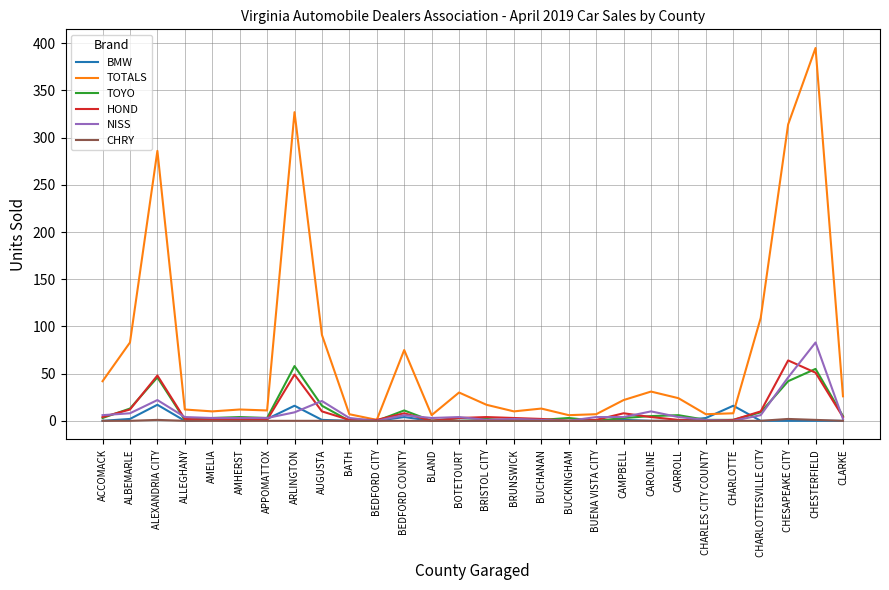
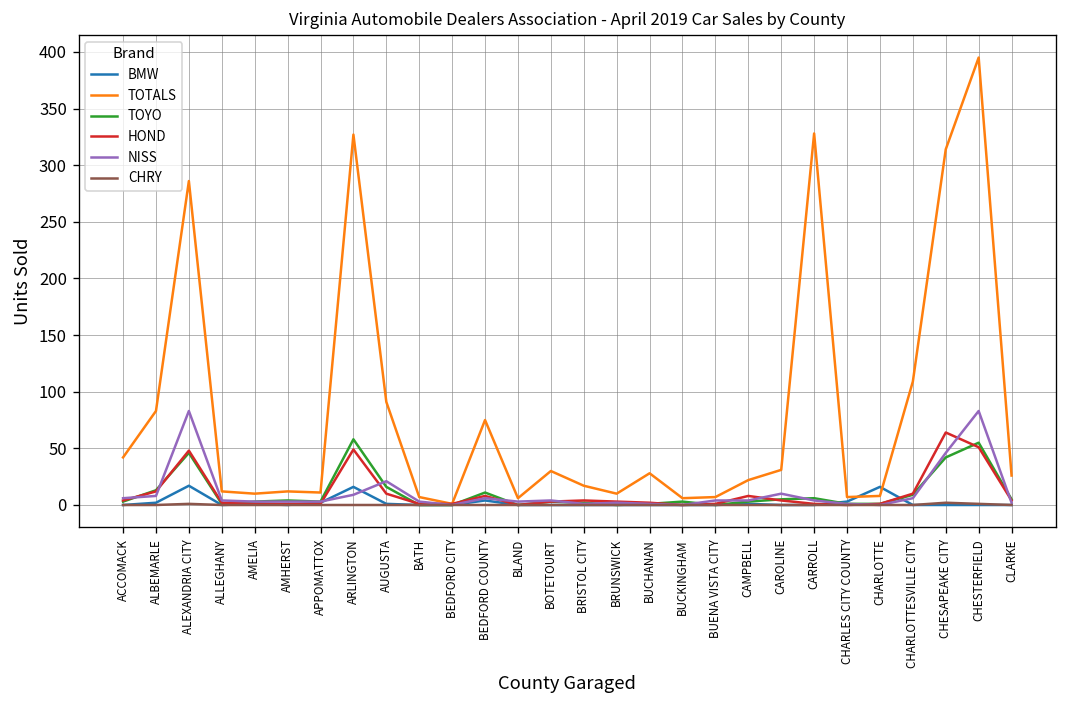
  {
    "BMW": {
      "ALEXANDRIA CITY": 20,
      "ARLINGTON": 20,
      "CHARLOTTE": 20
    },
    "TOTALS": {
      "ACCOMACK": 40,
      "ALBEMARLE": 80,
      "ALEXANDRIA CITY": 290,
      "ALLEGHANY": 10,
      "AMELIA": 10,
      "AMHERST": 10,
      "APPOMATTOX": 10,
      "ARLINGTON": 330,
      "AUGUSTA": 90,
      "BATH": 10,
      "BEDFORD COUNTY": 80,
      "BLAND": 10,
      "BOTETOURT": 30,
      "BRISTOL CITY": 20,
      "BRUNSWICK": 10,
-     "BUCHANAN": 10,
+     "BUCHANAN": 30,
      "BUCKINGHAM": 10,
      "BUENA VISTA CITY": 10,
      "CAMPBELL": 20,
      "CAROLINE": 30,
-     "CARROLL": 20,
+     "CARROLL": 330,
      "CHARLES CITY COUNTY": 10,
      "CHARLOTTE": 10,
      "CHARLOTTESVILLE CITY": 110,
      "CHESAPEAKE CITY": 310,
      "CHESTERFIELD": 400,
      "CLARKE": 30
    },
    "TOYO": {
      "ARLINGTON": 60,
      "AUGUSTA": 20,
      "BEDFORD COUNTY": 10,
      "BUCKINGHAM": 0,
      "CHESAPEAKE CITY": 40,
      "CHESTERFIELD": 60
    },
    "HOND": {
      "ARLINGTON": 50,
      "AUGUSTA": 10,
      "CAMPBELL": 10,
      "CHESAPEAKE CITY": 60,
      "CHESTERFIELD": 50
    },
    "NISS": {
      "ALBEMARLE": 10,
-     "ALEXANDRIA CITY": 20,
+     "ALEXANDRIA CITY": 80,
      "ARLINGTON": 10,
      "AUGUSTA": 20,
      "BLAND": 0,
      "BUENA VISTA CITY": 0,
      "CAROLINE": 10,
      "CHARLOTTESVILLE CITY": 10,
      "CHESAPEAKE CITY": 50,
      "CHESTERFIELD": 80
    },
    "CHRY": {
      "ALEXANDRIA CITY": 0,
      "ARLINGTON": 0,
      "BEDFORD COUNTY": 0
    }
  }
